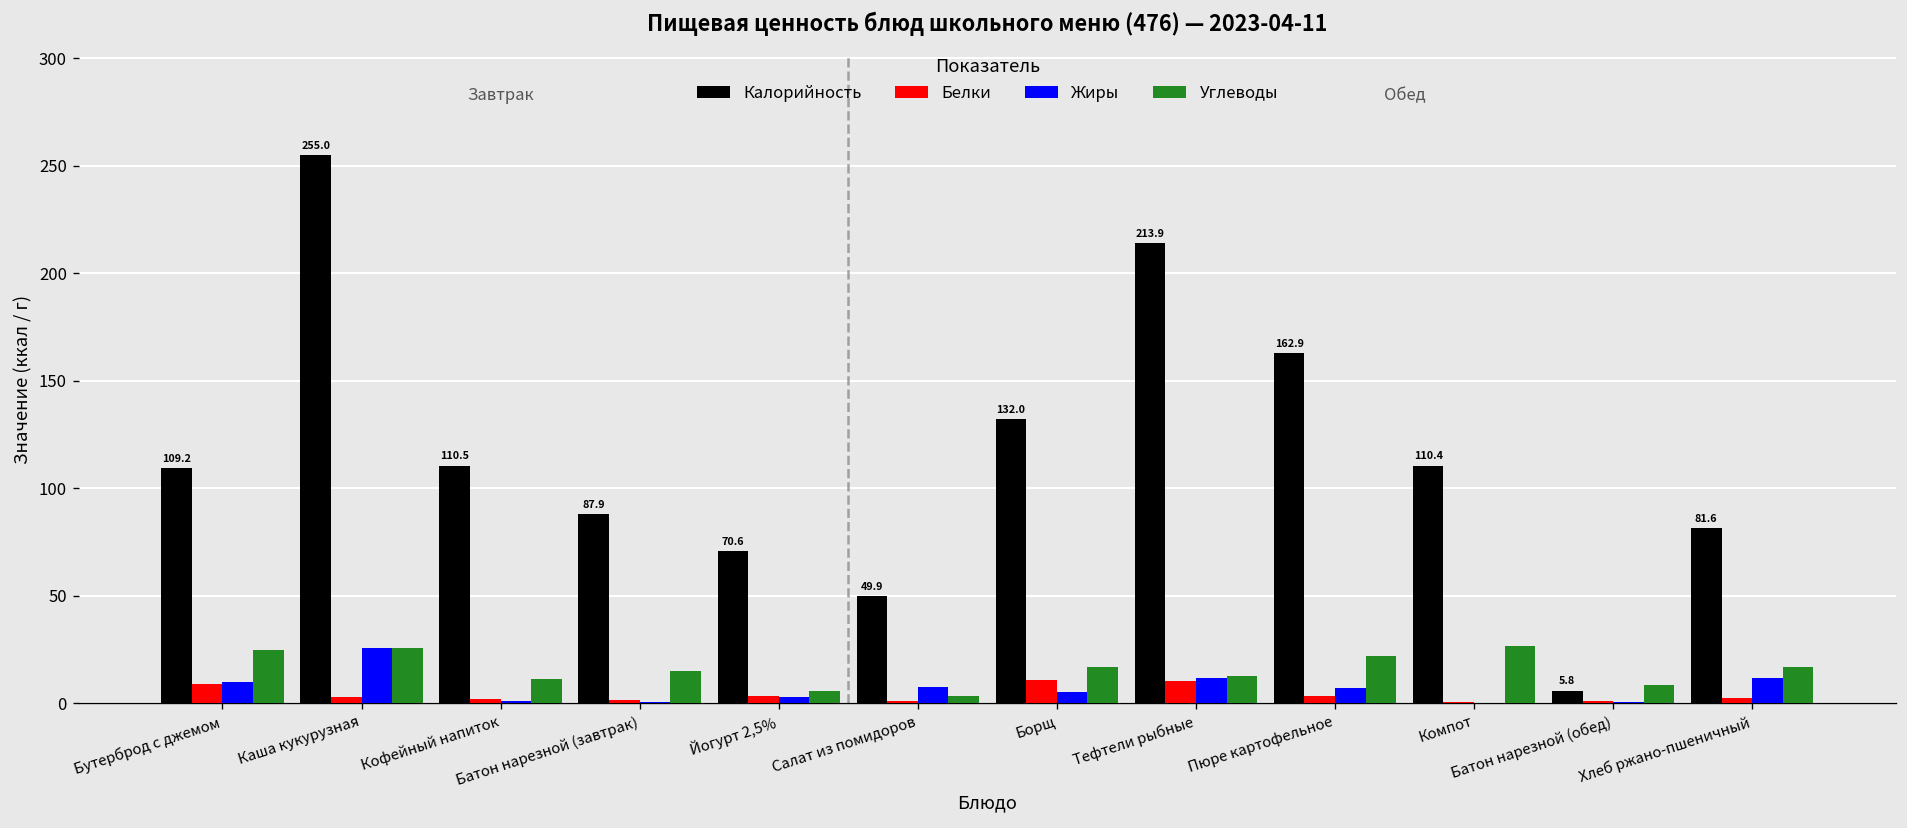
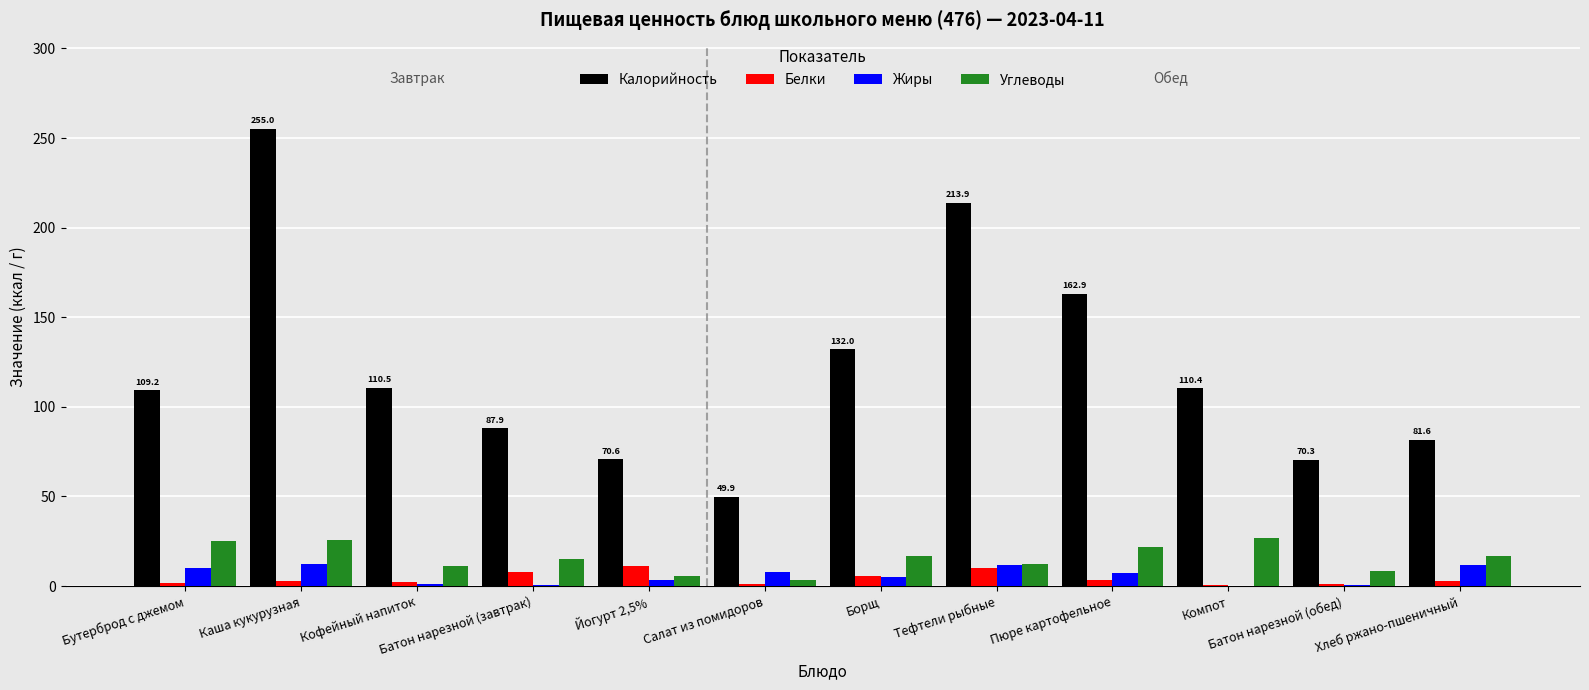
  {
    "Калорийность": {
      "Бутерброд с джемом": 109.2,
      "Каша кукурузная": 255.0,
      "Кофейный напиток": 110.5,
      "Батон нарезной (завтрак)": 87.9,
      "Йогурт 2,5%": 70.6,
      "Салат из помидоров": 49.9,
      "Борщ": 132.0,
      "Тефтели рыбные": 213.9,
      "Пюре картофельное": 162.9,
      "Компот": 110.4,
-     "Батон нарезной (обед)": 5.8,
+     "Батон нарезной (обед)": 70.3,
      "Хлеб ржано-пшеничный": 81.6
    },
    "Белки": {
-     "Бутерброд с джемом": 9,
+     "Бутерброд с джемом": 2,
      "Каша кукурузная": 3,
      "Кофейный напиток": 2,
-     "Батон нарезной (завтрак)": 2,
-     "Йогурт 2,5%": 4,
-     "Борщ": 11,
+     "Батон нарезной (завтрак)": 8,
+     "Йогурт 2,5%": 11,
+     "Борщ": 6,
      "Тефтели рыбные": 10,
      "Пюре картофельное": 3,
      "Хлеб ржано-пшеничный": 3
    },
    "Жиры": {
      "Бутерброд с джемом": 10,
-     "Каша кукурузная": 26,
+     "Каша кукурузная": 13,
      "Йогурт 2,5%": 3,
      "Салат из помидоров": 8,
      "Борщ": 5,
      "Тефтели рыбные": 12,
      "Пюре картофельное": 7,
      "Хлеб ржано-пшеничный": 12
    },
    "Углеводы": {
      "Бутерброд с джемом": 25,
      "Каша кукурузная": 26,
      "Кофейный напиток": 11,
      "Батон нарезной (завтрак)": 15,
      "Йогурт 2,5%": 6,
      "Салат из помидоров": 3,
      "Борщ": 17,
      "Тефтели рыбные": 13,
      "Пюре картофельное": 22,
      "Компот": 27,
      "Батон нарезной (обед)": 9,
      "Хлеб ржано-пшеничный": 17
    }
  }
